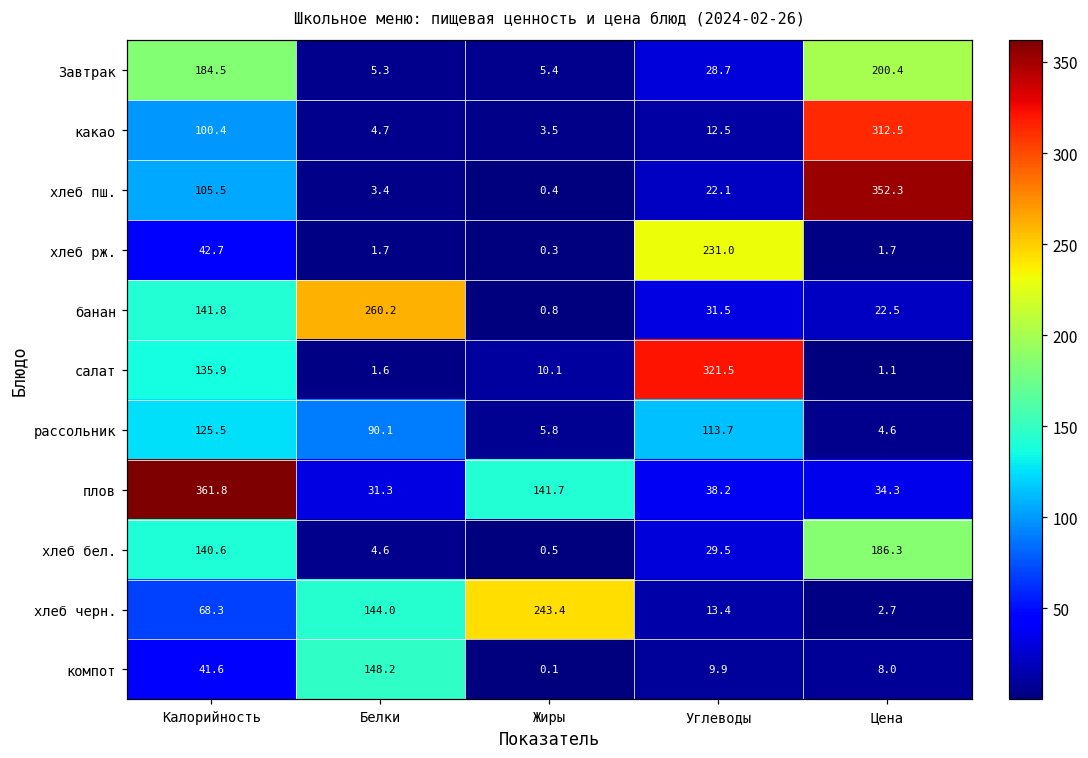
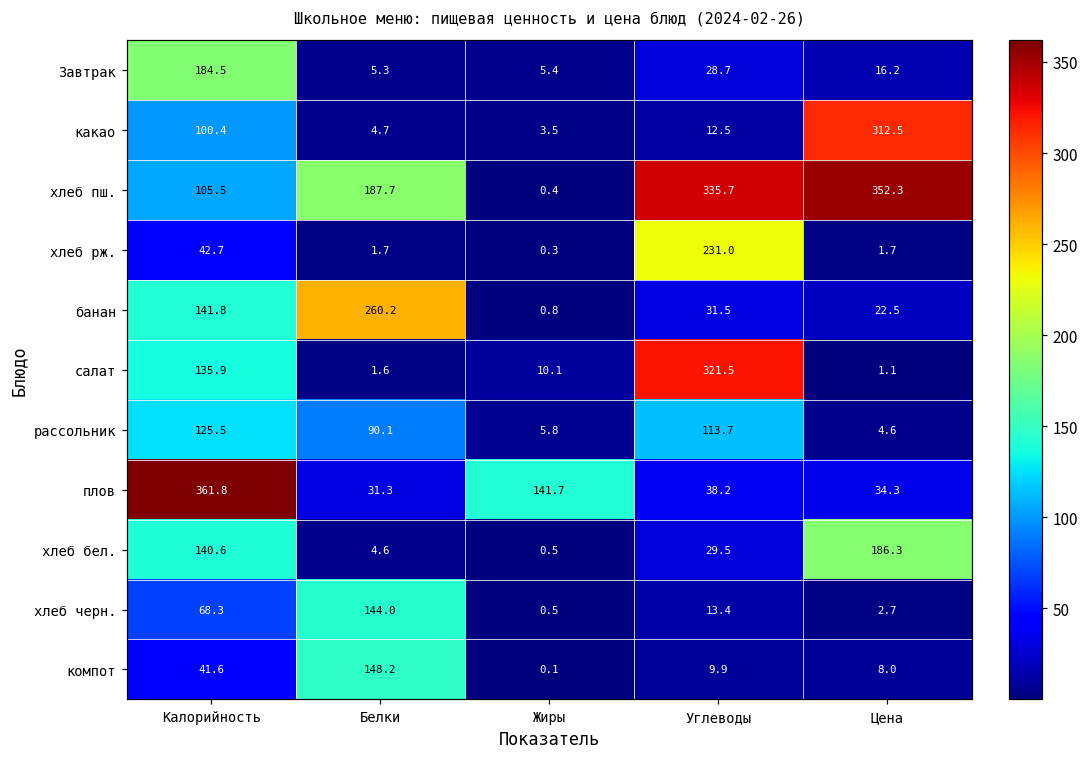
  {
    "Завтрак": {
      "Калорийность": 184.5,
      "Белки": 5.3,
      "Жиры": 5.4,
      "Углеводы": 28.7,
-     "Цена": 200.4
+     "Цена": 16.2
    },
    "какао": {
      "Калорийность": 100.4,
      "Белки": 4.7,
      "Жиры": 3.5,
      "Углеводы": 12.5,
      "Цена": 312.5
    },
    "хлеб пш.": {
      "Калорийность": 105.5,
-     "Белки": 3.4,
+     "Белки": 187.7,
      "Жиры": 0.4,
-     "Углеводы": 22.1,
+     "Углеводы": 335.7,
      "Цена": 352.3
    },
    "хлеб рж.": {
      "Калорийность": 42.7,
      "Белки": 1.7,
      "Жиры": 0.3,
      "Углеводы": 231.0,
      "Цена": 1.7
    },
    "банан": {
      "Калорийность": 141.8,
      "Белки": 260.2,
      "Жиры": 0.8,
      "Углеводы": 31.5,
      "Цена": 22.5
    },
    "салат": {
      "Калорийность": 135.9,
      "Белки": 1.6,
      "Жиры": 10.1,
      "Углеводы": 321.5,
      "Цена": 1.1
    },
    "рассольник": {
      "Калорийность": 125.5,
      "Белки": 90.1,
      "Жиры": 5.8,
      "Углеводы": 113.7,
      "Цена": 4.6
    },
    "плов": {
      "Калорийность": 361.8,
      "Белки": 31.3,
      "Жиры": 141.7,
      "Углеводы": 38.2,
      "Цена": 34.3
    },
    "хлеб бел.": {
      "Калорийность": 140.6,
      "Белки": 4.6,
      "Жиры": 0.5,
      "Углеводы": 29.5,
      "Цена": 186.3
    },
    "хлеб черн.": {
      "Калорийность": 68.3,
      "Белки": 144.0,
-     "Жиры": 243.4,
+     "Жиры": 0.5,
      "Углеводы": 13.4,
      "Цена": 2.7
    },
    "компот": {
      "Калорийность": 41.6,
      "Белки": 148.2,
      "Жиры": 0.1,
      "Углеводы": 9.9,
      "Цена": 8.0
    }
  }
